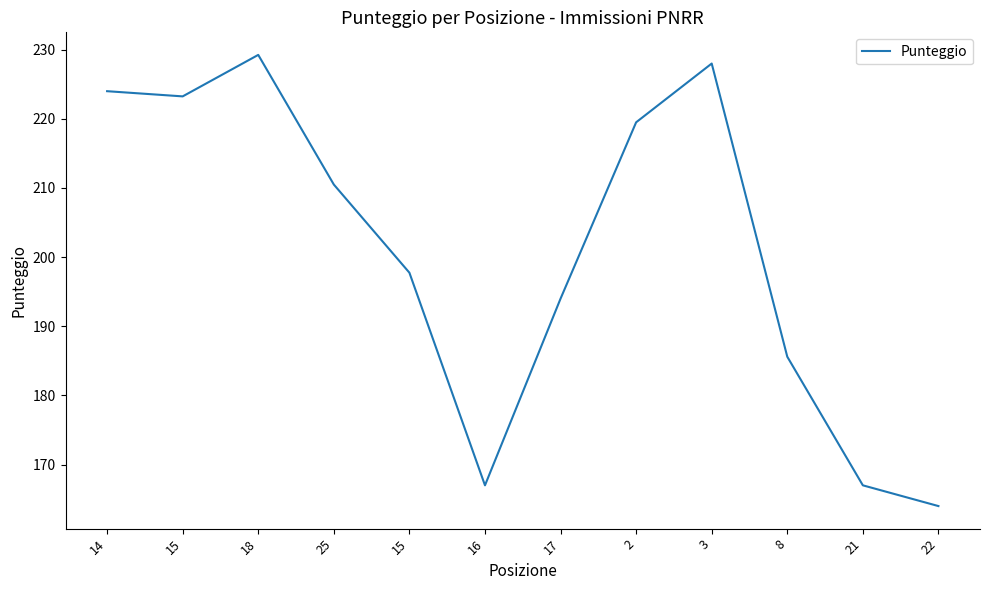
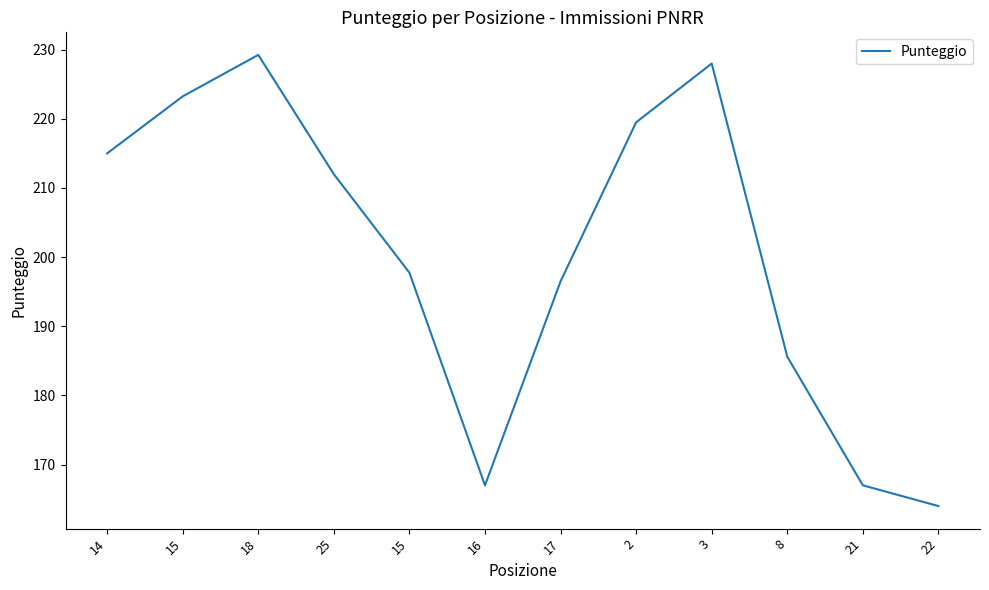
  {
-   "14": 224,
+   "14": 215,
    "18": 229,
-   "25": 211,
+   "25": 212,
    "16": 167,
-   "17": 194,
+   "17": 197,
    "2": 220,
    "3": 228,
    "8": 186,
    "21": 167,
    "22": 164
  }
